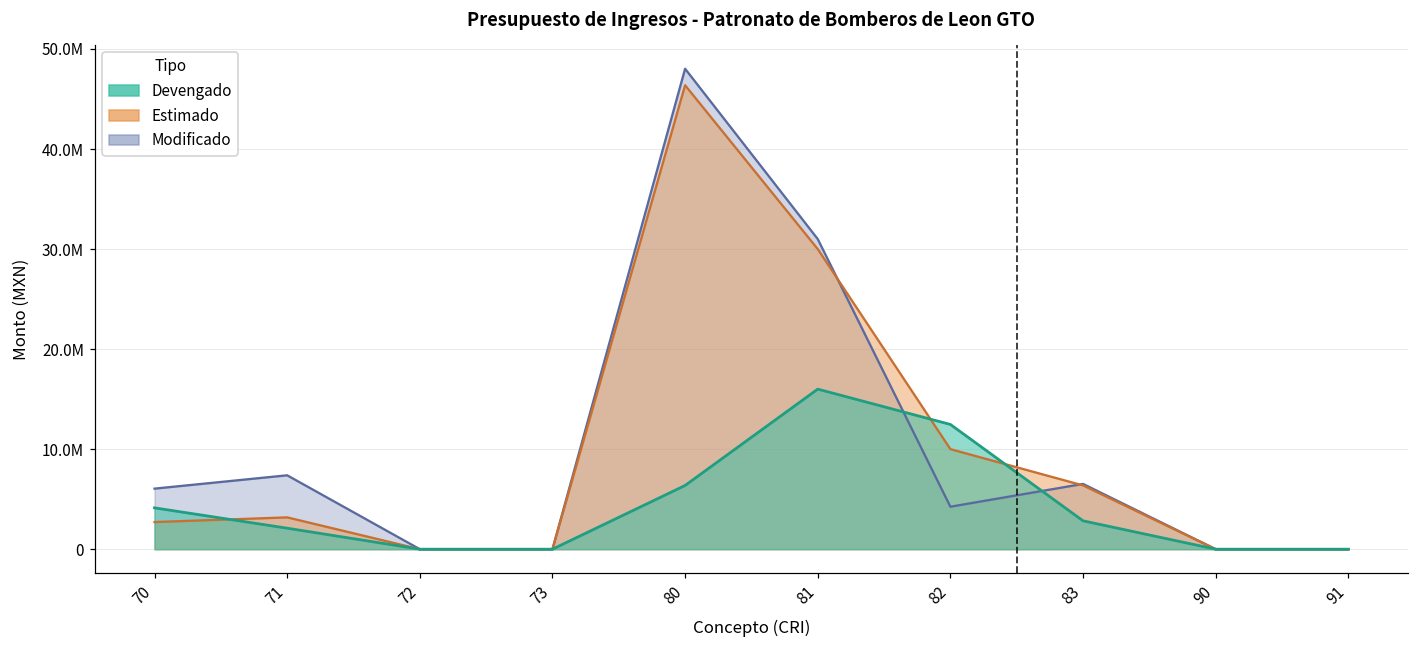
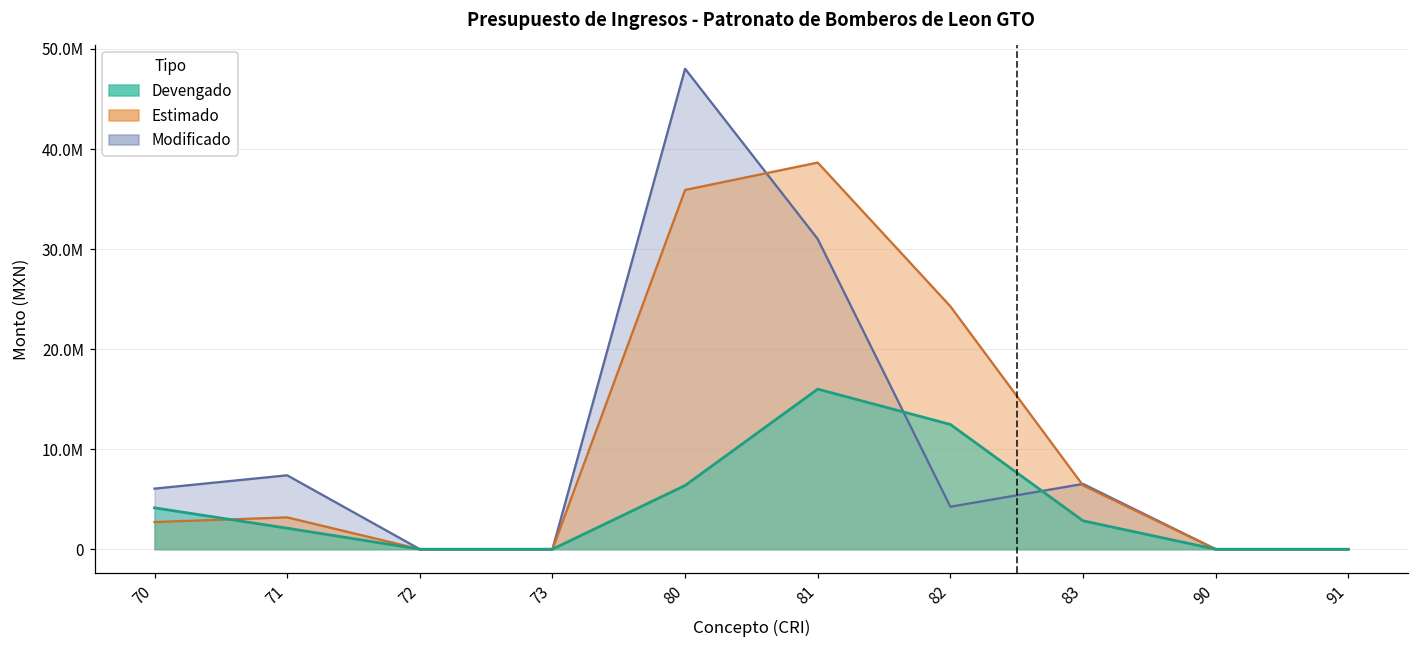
  {
    "Modificado": {
      "70": 6000000,
      "71": 7000000,
      "80": 48000000,
      "81": 31000000,
      "82": 4000000
    },
    "Estimado": {
      "70": 3000000,
      "71": 3000000,
-     "80": 46000000,
-     "81": 30000000,
-     "82": 10000000
+     "80": 36000000,
+     "81": 39000000,
+     "82": 24000000
    },
    "Devengado": {
      "70": 4000000,
      "71": 2000000,
      "80": 6000000,
      "81": 16000000,
      "82": 12000000,
      "83": 3000000
    }
  }
